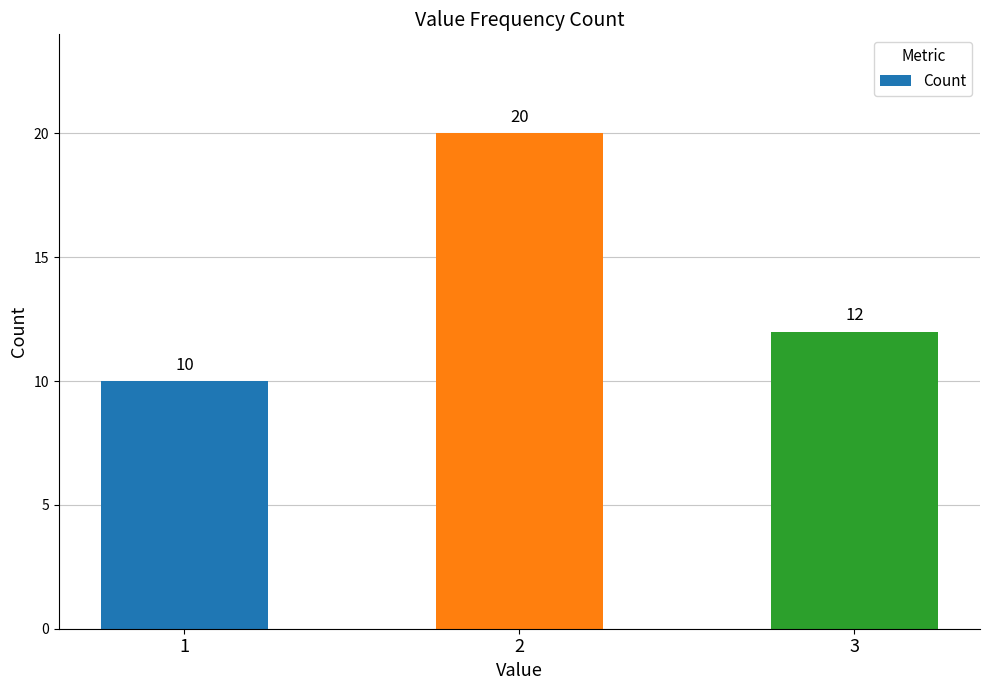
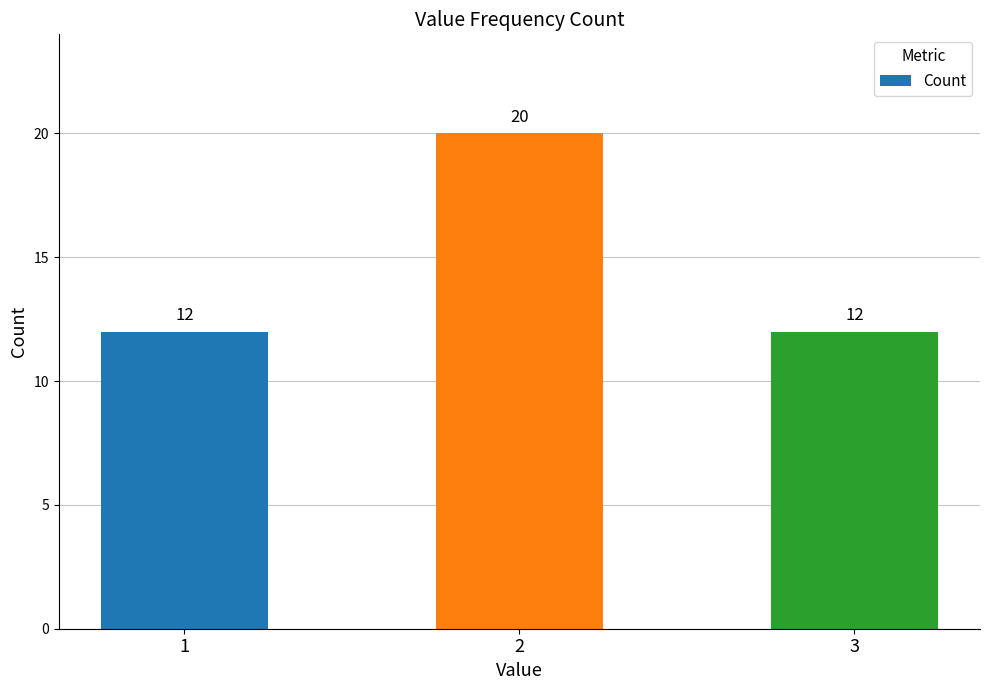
  {
-   "1": 10,
+   "1": 12,
    "2": 20,
    "3": 12
  }
